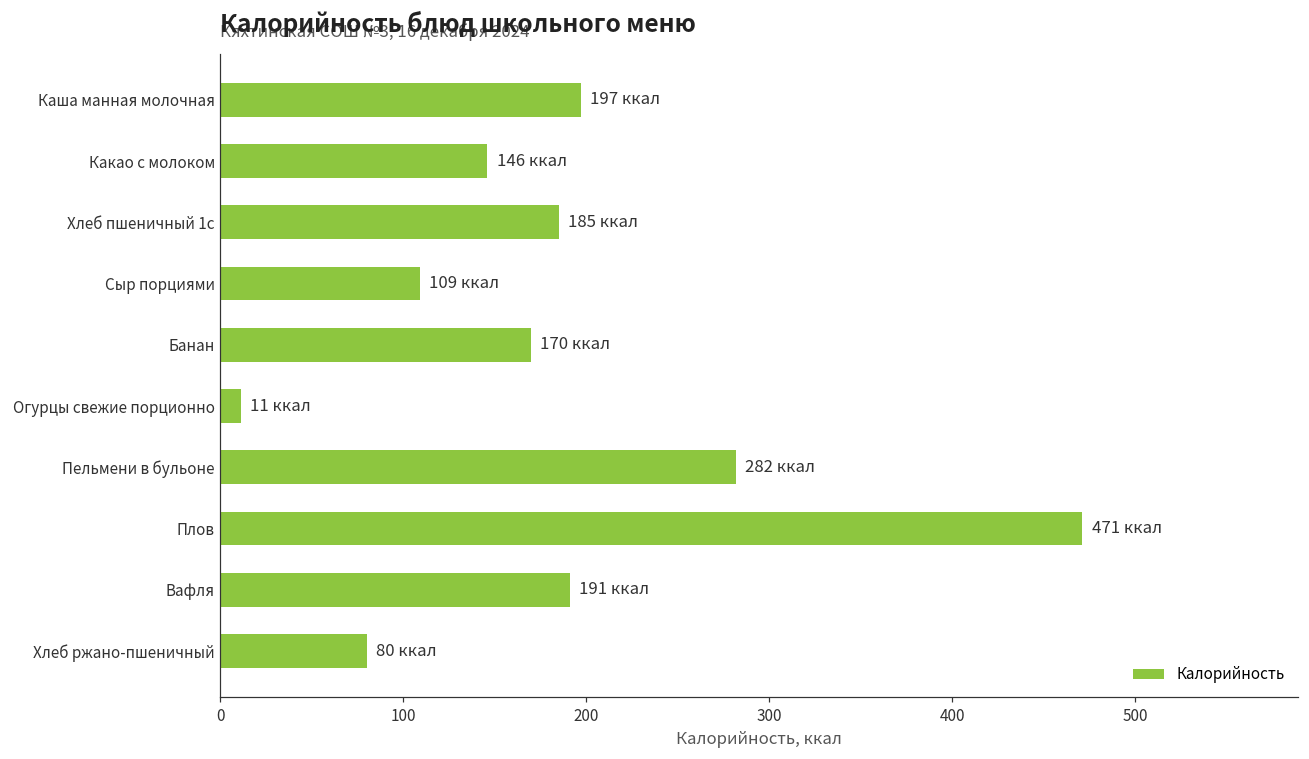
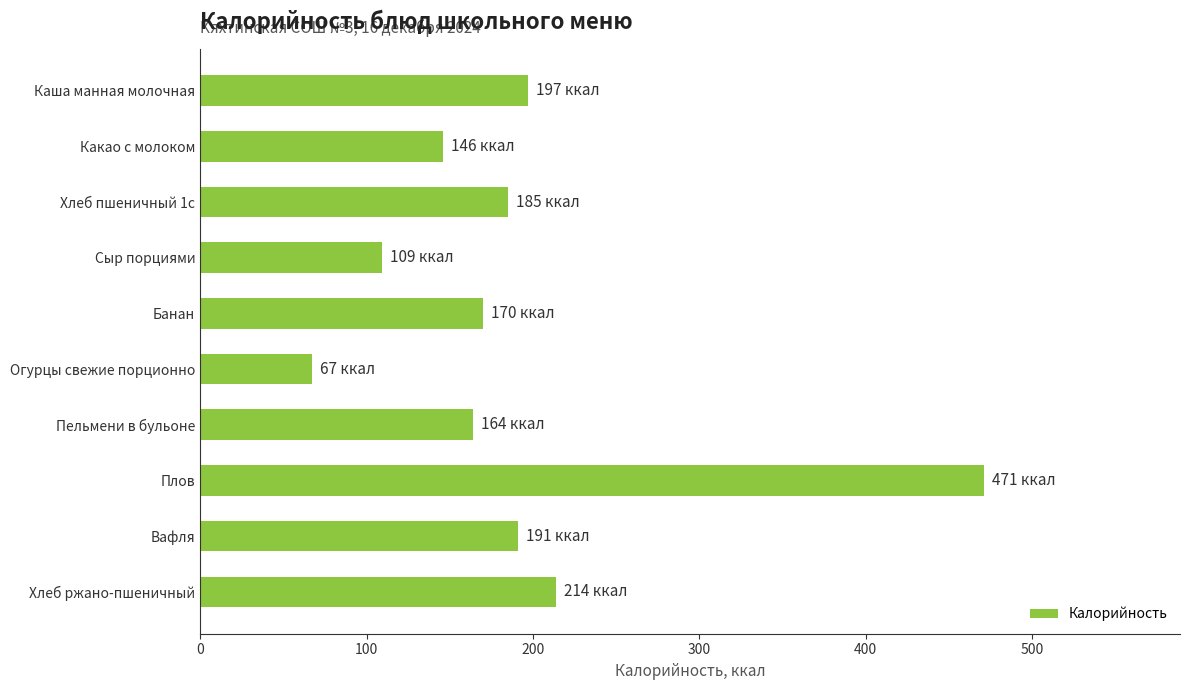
  {
    "Каша манная молочная": 197,
    "Какао с молоком": 146,
    "Хлеб пшеничный 1с": 185,
    "Сыр порциями": 109,
    "Банан": 170,
-   "Огурцы свежие порционно": 11,
-   "Пельмени в бульоне": 282,
+   "Огурцы свежие порционно": 67,
+   "Пельмени в бульоне": 164,
    "Плов": 471,
    "Вафля": 191,
-   "Хлеб ржано-пшеничный": 80
+   "Хлеб ржано-пшеничный": 214
  }
